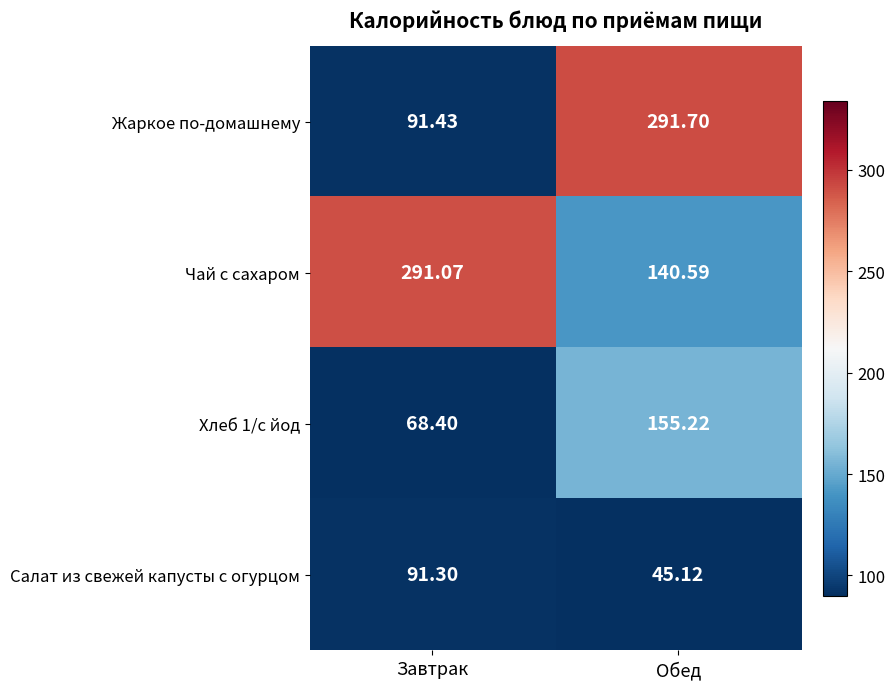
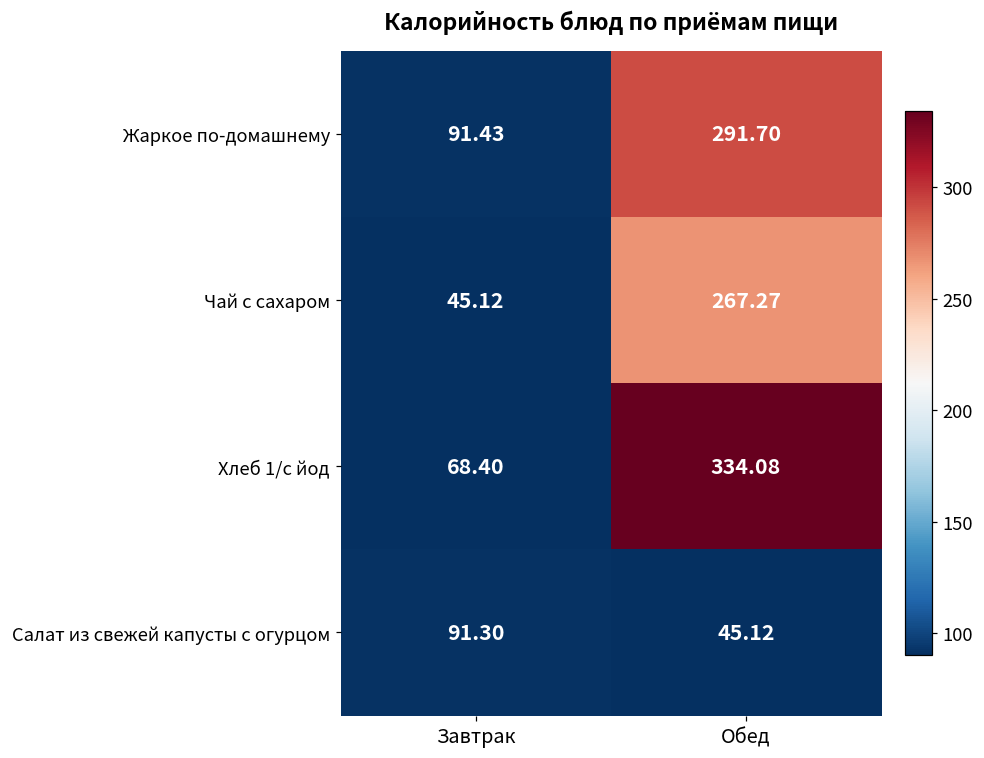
  {
    "Жаркое по-домашнему": {
      "Завтрак": 91.43,
      "Обед": 291.70
    },
    "Чай с сахаром": {
-     "Завтрак": 291.07,
-     "Обед": 140.59
+     "Завтрак": 45.12,
+     "Обед": 267.27
    },
    "Хлеб 1/с йод": {
      "Завтрак": 68.40,
-     "Обед": 155.22
+     "Обед": 334.08
    },
    "Салат из свежей капусты с огурцом": {
      "Завтрак": 91.30,
      "Обед": 45.12
    }
  }
